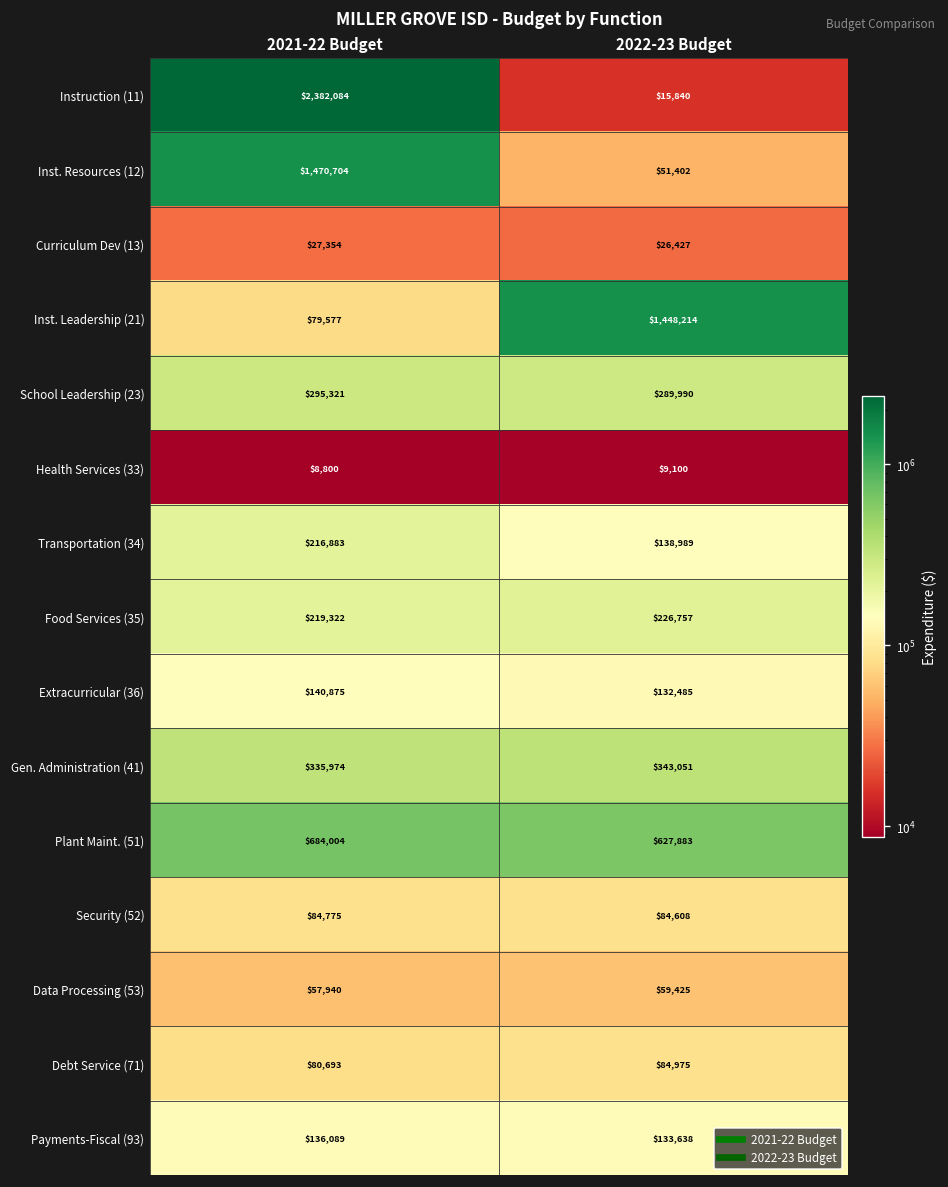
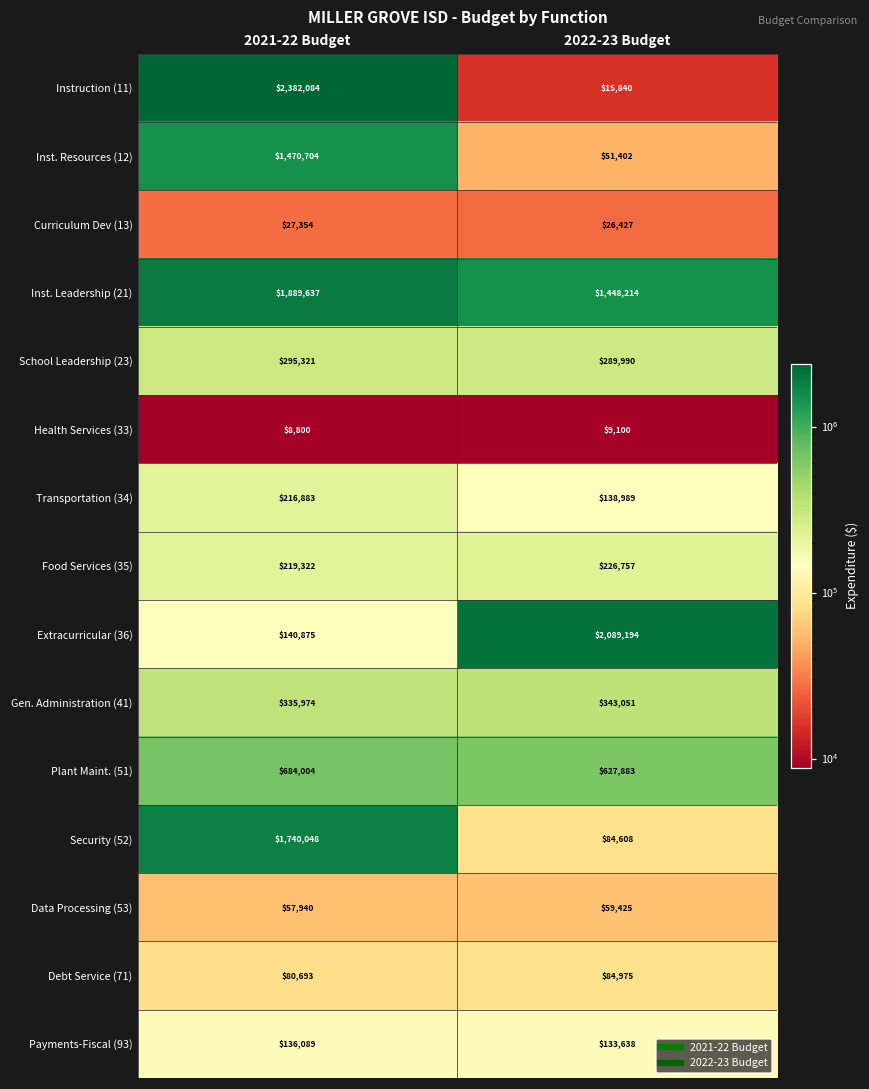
  {
    "Instruction (11)": {
      "2021-22 Budget": "$2,382,084",
      "2022-23 Budget": "$15,840"
    },
    "Inst. Resources (12)": {
      "2021-22 Budget": "$1,470,704",
      "2022-23 Budget": "$51,402"
    },
    "Curriculum Dev (13)": {
      "2021-22 Budget": "$27,354",
      "2022-23 Budget": "$26,427"
    },
    "Inst. Leadership (21)": {
-     "2021-22 Budget": "$79,577",
+     "2021-22 Budget": "$1,889,637",
      "2022-23 Budget": "$1,448,214"
    },
    "School Leadership (23)": {
      "2021-22 Budget": "$295,321",
      "2022-23 Budget": "$289,990"
    },
    "Health Services (33)": {
      "2021-22 Budget": "$8,800",
      "2022-23 Budget": "$9,100"
    },
    "Transportation (34)": {
      "2021-22 Budget": "$216,883",
      "2022-23 Budget": "$138,989"
    },
    "Food Services (35)": {
      "2021-22 Budget": "$219,322",
      "2022-23 Budget": "$226,757"
    },
    "Extracurricular (36)": {
      "2021-22 Budget": "$140,875",
-     "2022-23 Budget": "$132,485"
+     "2022-23 Budget": "$2,089,194"
    },
    "Gen. Administration (41)": {
      "2021-22 Budget": "$335,974",
      "2022-23 Budget": "$343,051"
    },
    "Plant Maint. (51)": {
      "2021-22 Budget": "$684,004",
      "2022-23 Budget": "$627,883"
    },
    "Security (52)": {
-     "2021-22 Budget": "$84,775",
+     "2021-22 Budget": "$1,740,048",
      "2022-23 Budget": "$84,608"
    },
    "Data Processing (53)": {
      "2021-22 Budget": "$57,940",
      "2022-23 Budget": "$59,425"
    },
    "Debt Service (71)": {
      "2021-22 Budget": "$80,693",
      "2022-23 Budget": "$84,975"
    },
    "Payments-Fiscal (93)": {
      "2021-22 Budget": "$136,089",
      "2022-23 Budget": "$133,638"
    }
  }
